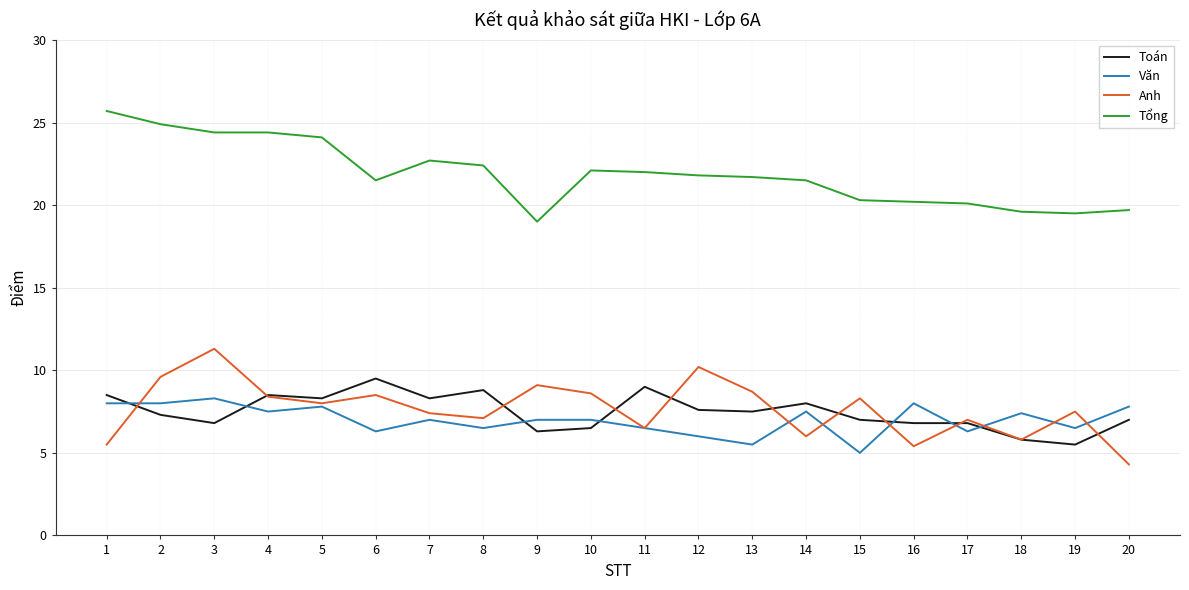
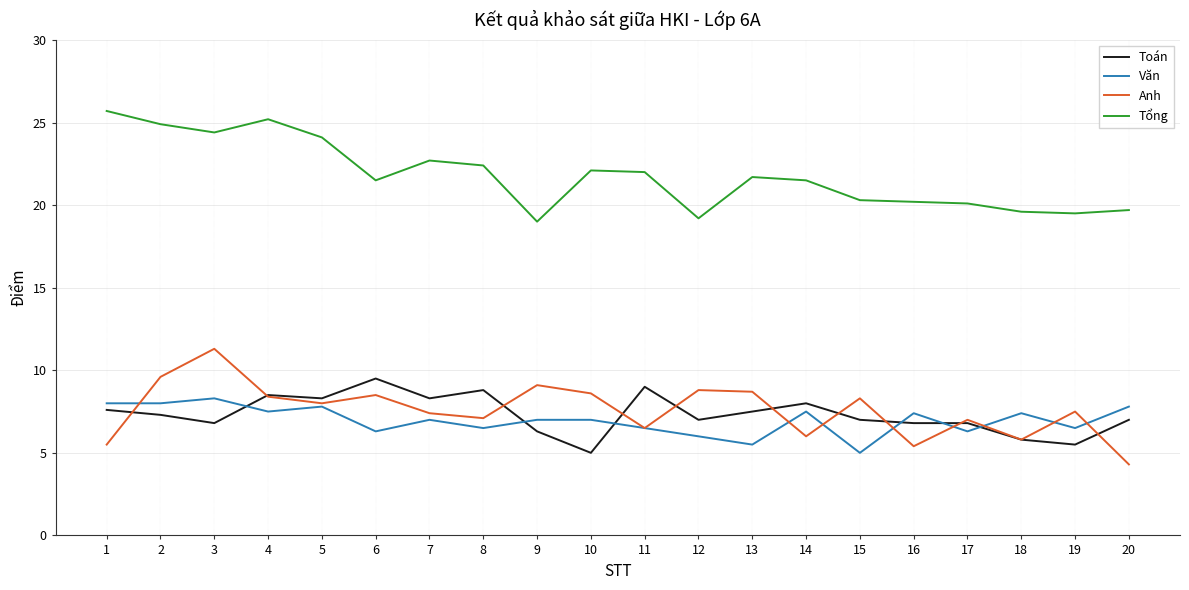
  {
    "Toán": {
-     "1": 8.5,
+     "1": 7.6,
      "2": 7.3,
      "3": 6.8,
      "5": 8.3,
      "6": 9.5,
      "7": 8.3,
      "8": 8.8,
      "9": 6.3,
-     "10": 6.5,
+     "10": 5.0,
      "11": 9.0,
-     "12": 7.6,
+     "12": 7.0,
      "13": 7.5,
      "14": 8.0,
      "15": 7.0,
      "16": 6.8,
      "17": 6.8,
      "19": 5.5,
      "20": 7.0
    },
    "Văn": {
      "1": 8.0,
      "2": 8.0,
      "3": 8.3,
      "4": 7.5,
      "5": 7.8,
      "6": 6.3,
      "7": 7.0,
      "8": 6.5,
      "9": 7.0,
      "10": 7.0,
      "12": 6.0,
      "13": 5.5,
      "14": 7.5,
      "15": 5.0,
-     "16": 8.0,
+     "16": 7.4,
      "17": 6.3,
      "18": 7.4,
      "19": 6.5,
      "20": 7.8
    },
    "Anh": {
      "1": 5.5,
      "2": 9.6,
      "3": 11.3,
      "5": 8.0,
      "6": 8.5,
      "7": 7.4,
      "8": 7.1,
      "9": 9.1,
      "10": 8.6,
-     "12": 10.2,
+     "12": 8.8,
      "13": 8.7,
      "14": 6.0,
      "15": 8.3,
      "16": 5.4,
      "17": 7.0,
      "19": 7.5,
      "20": 4.3
    },
    "Tổng": {
      "1": 25.7,
      "2": 24.9,
      "3": 24.4,
-     "4": 24.4,
+     "4": 25.2,
      "5": 24.1,
      "6": 21.5,
      "7": 22.7,
      "8": 22.4,
      "9": 19.0,
      "10": 22.1,
      "11": 22.0,
-     "12": 21.8,
+     "12": 19.2,
      "13": 21.7,
      "14": 21.5,
      "15": 20.3,
      "16": 20.2,
      "17": 20.1,
      "18": 19.6,
      "19": 19.5,
      "20": 19.7
    }
  }
